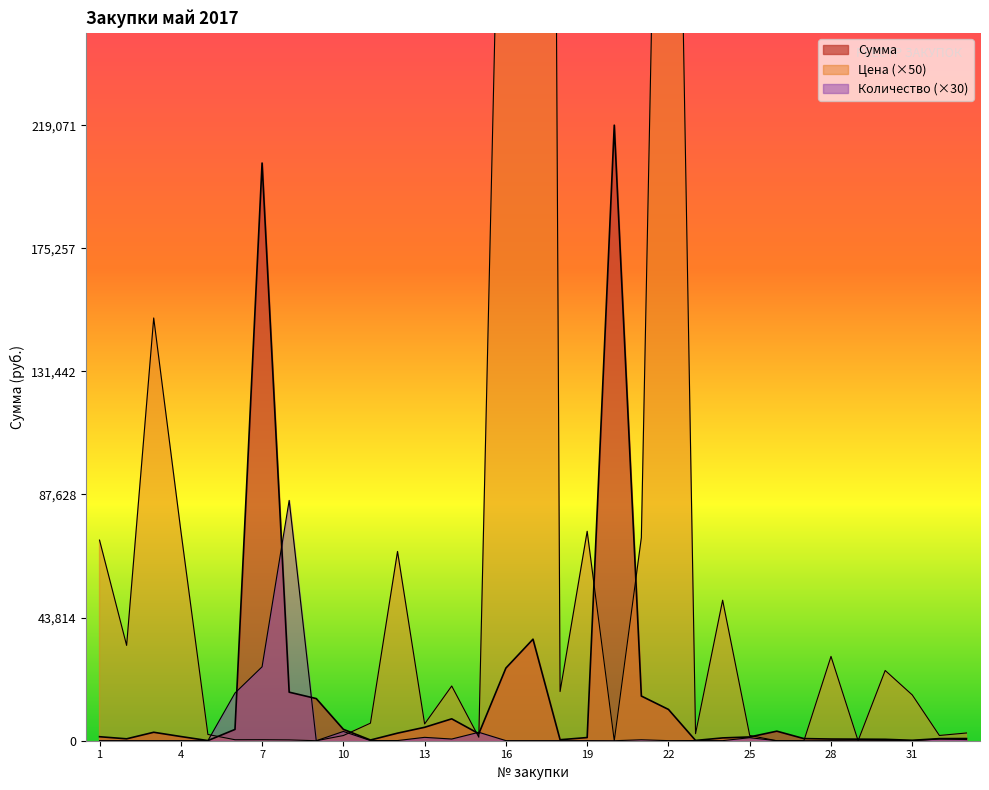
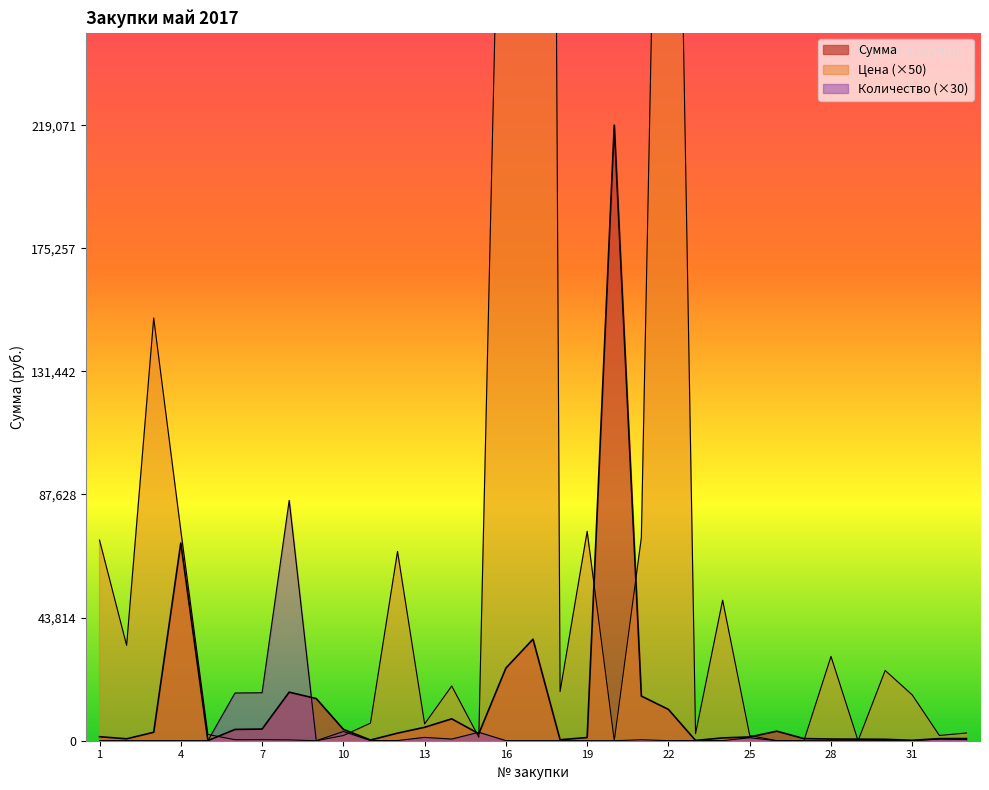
  {
    "Сумма": {
      "1": "1,000",
-     "4": "1,000",
-     "7": "206,000",
+     "4": "70,000",
+     "7": "4,000",
      "13": "5,000",
      "16": "26,000",
      "19": "1,000",
      "22": "11,000"
    },
    "Цена (×50)": {
      "1": "71,000",
      "4": "75,000",
      "7": "0",
      "10": "2,000",
      "13": "6,000",
      "19": "75,000",
      "28": "30,000",
      "31": "16,000"
    },
    "Количество (×30)": {
      "1": "0",
      "4": "0",
-     "7": "26,000",
+     "7": "17,000",
      "13": "1,000",
      "16": "0",
      "19": "0",
      "22": "0"
    }
  }
